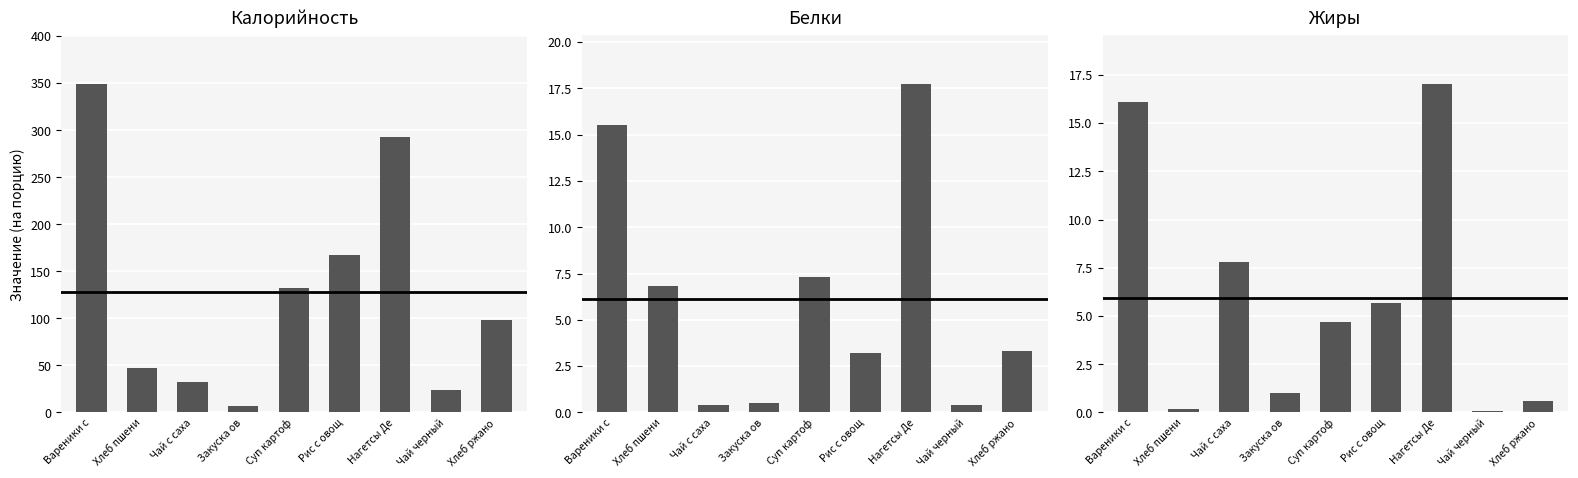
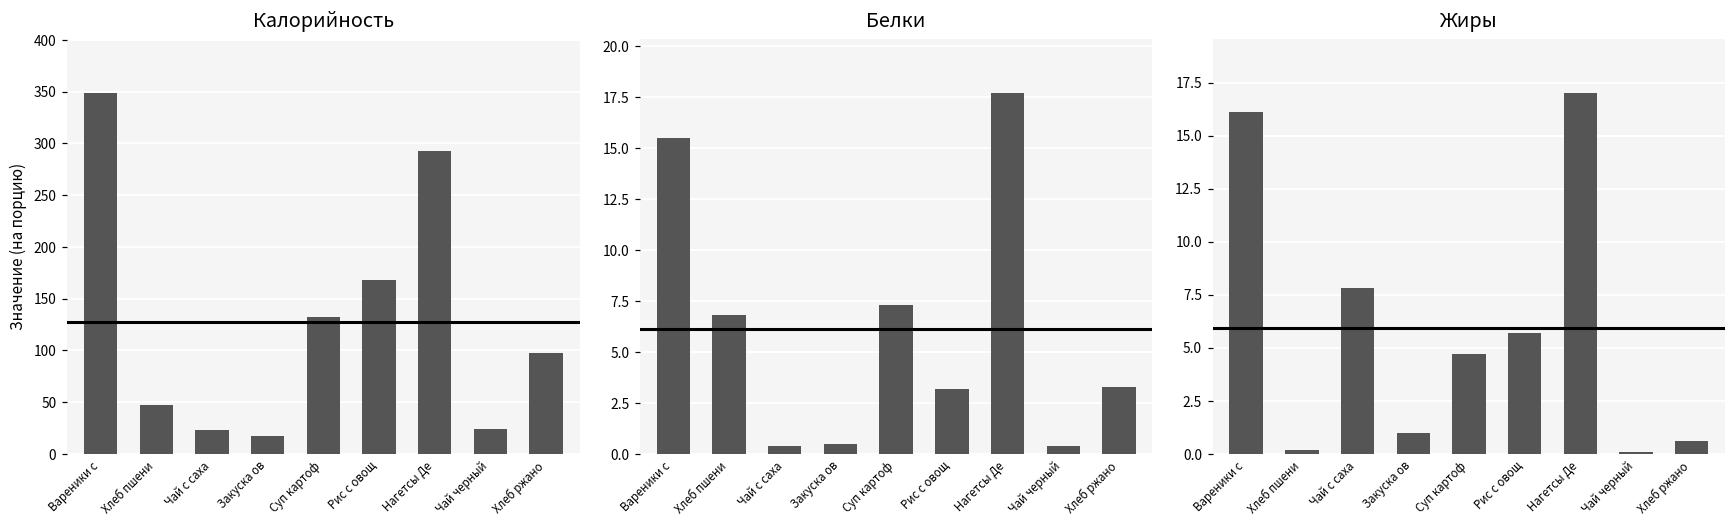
  {
    "Калорийность": {
      "Вареники с": 350,
      "Хлеб пшени": 50,
-     "Чай с саха": 30,
-     "Закуска ов": 10,
+     "Чай с саха": 20,
+     "Закуска ов": 20,
      "Суп картоф": 130,
      "Рис с овощ": 170,
      "Нагетсы Де": 290,
      "Чай черный": 20,
      "Хлеб ржано": 100
    },
    "Белки": {
      "Вареники с": 15.5,
      "Хлеб пшени": 6.8,
      "Чай с саха": 0.4,
      "Закуска ов": 0.5,
      "Суп картоф": 7.3,
      "Рис с овощ": 3.2,
      "Нагетсы Де": 17.7,
      "Чай черный": 0.4,
      "Хлеб ржано": 3.3
    },
    "Жиры": {
      "Вареники с": 16.1,
      "Хлеб пшени": 0.2,
      "Чай с саха": 7.8,
      "Закуска ов": 1.0,
      "Суп картоф": 4.7,
      "Рис с овощ": 5.7,
      "Нагетсы Де": 17.0,
      "Хлеб ржано": 0.6
    }
  }
